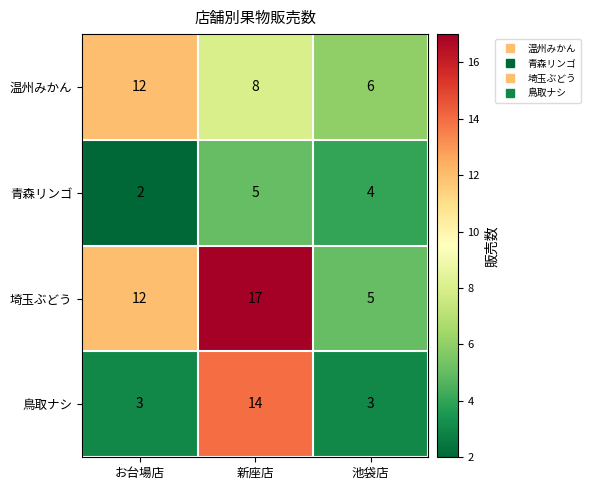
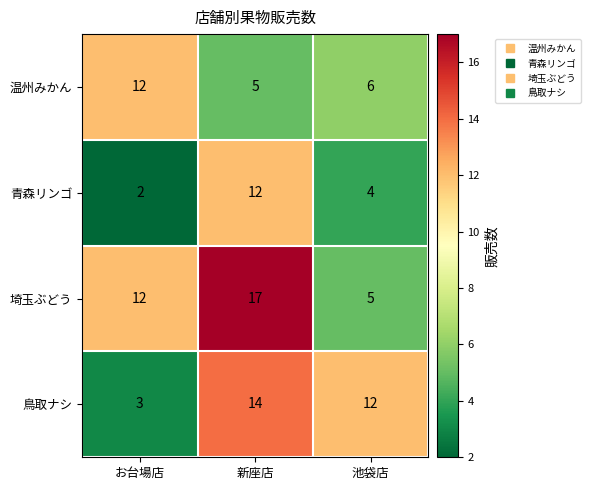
  {
    "温州みかん": {
      "お台場店": 12,
-     "新座店": 8,
+     "新座店": 5,
      "池袋店": 6
    },
    "青森リンゴ": {
      "お台場店": 2,
-     "新座店": 5,
+     "新座店": 12,
      "池袋店": 4
    },
    "埼玉ぶどう": {
      "お台場店": 12,
      "新座店": 17,
      "池袋店": 5
    },
    "鳥取ナシ": {
      "お台場店": 3,
      "新座店": 14,
-     "池袋店": 3
+     "池袋店": 12
    }
  }
